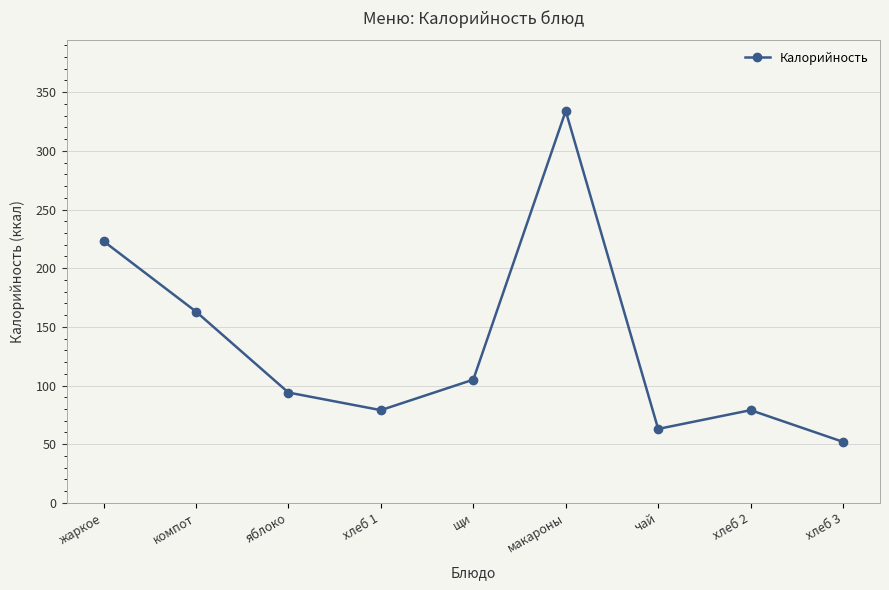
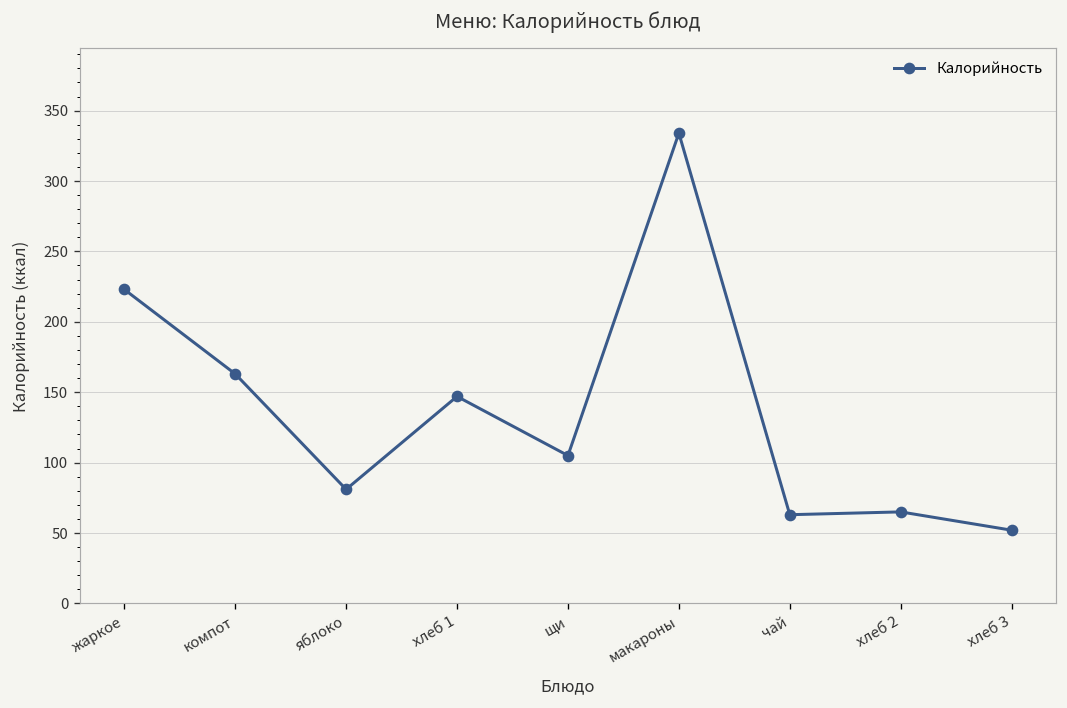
  {
    "жаркое": 223,
    "компот": 163,
-   "яблоко": 94,
-   "хлеб 1": 79,
+   "яблоко": 81,
+   "хлеб 1": 147,
    "щи": 105,
    "макароны": 334,
    "чай": 63,
-   "хлеб 2": 79,
+   "хлеб 2": 65,
    "хлеб 3": 52
  }
